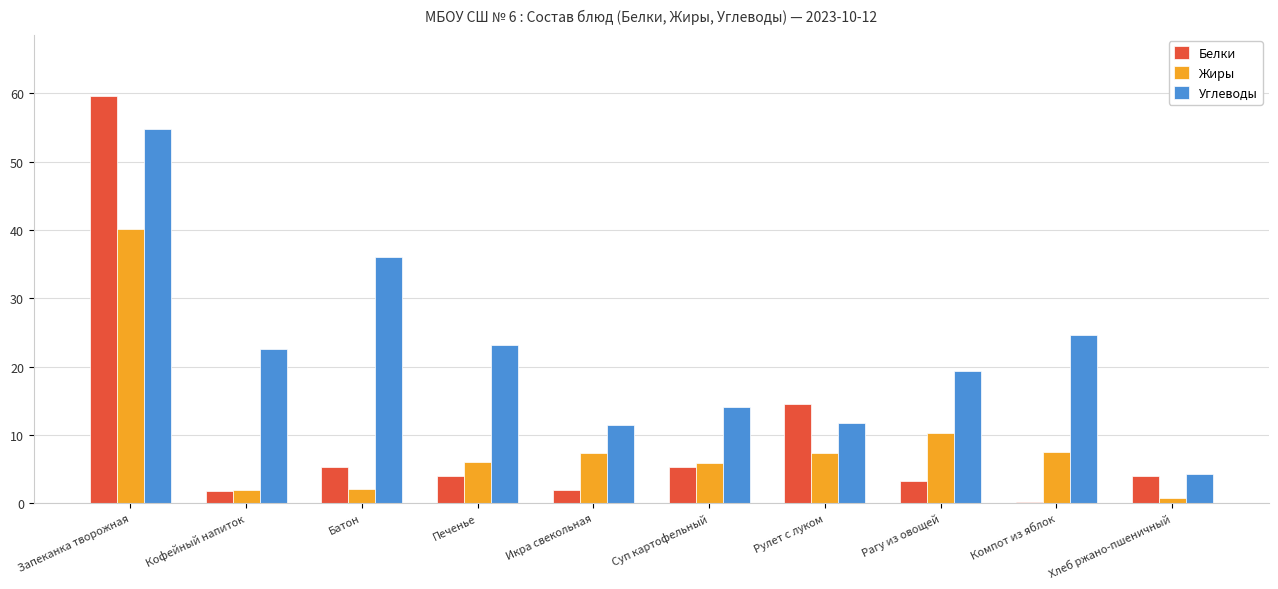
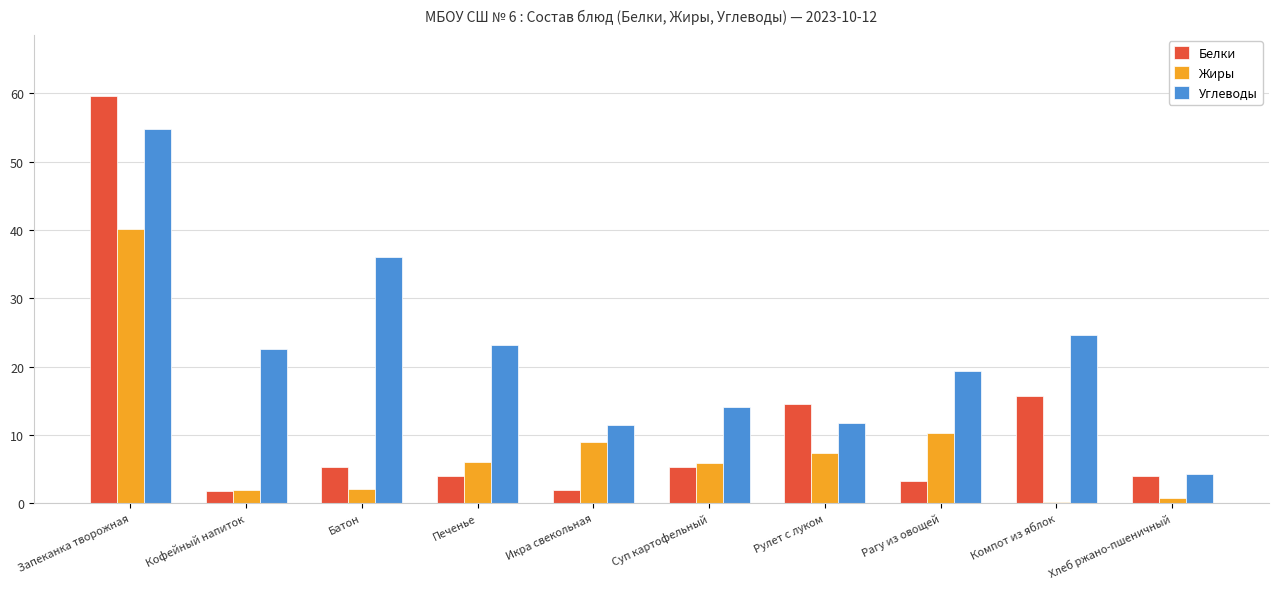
  {
    "Белки": {
      "Запеканка творожная": 60,
      "Кофейный напиток": 2,
      "Батон": 5,
      "Печенье": 4,
      "Икра свекольная": 2,
      "Суп картофельный": 5,
      "Рулет с луком": 14,
      "Рагу из овощей": 3,
-     "Компот из яблок": 0,
+     "Компот из яблок": 16,
      "Хлеб ржано-пшеничный": 4
    },
    "Жиры": {
      "Запеканка творожная": 40,
      "Кофейный напиток": 2,
      "Батон": 2,
      "Печенье": 6,
-     "Икра свекольная": 7,
+     "Икра свекольная": 9,
      "Суп картофельный": 6,
      "Рулет с луком": 7,
      "Рагу из овощей": 10,
-     "Компот из яблок": 7,
+     "Компот из яблок": 0,
      "Хлеб ржано-пшеничный": 1
    },
    "Углеводы": {
      "Запеканка творожная": 55,
      "Кофейный напиток": 23,
      "Батон": 36,
      "Печенье": 23,
      "Икра свекольная": 12,
      "Суп картофельный": 14,
      "Рулет с луком": 12,
      "Рагу из овощей": 19,
      "Компот из яблок": 25,
      "Хлеб ржано-пшеничный": 4
    }
  }
